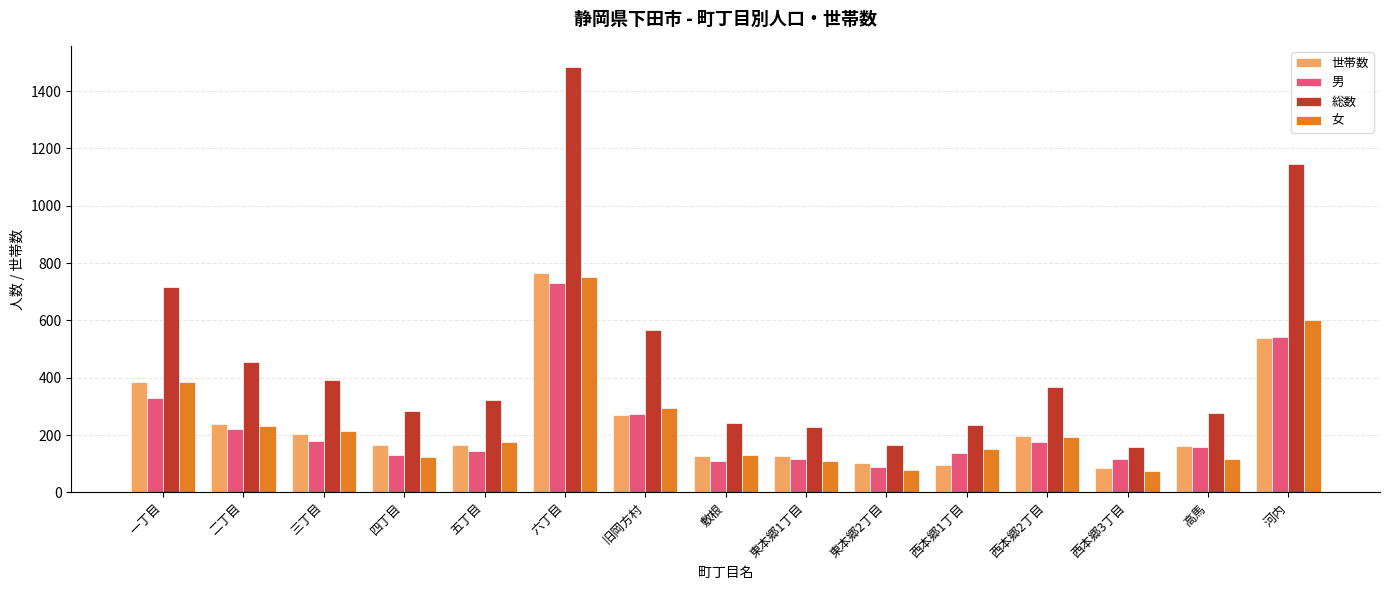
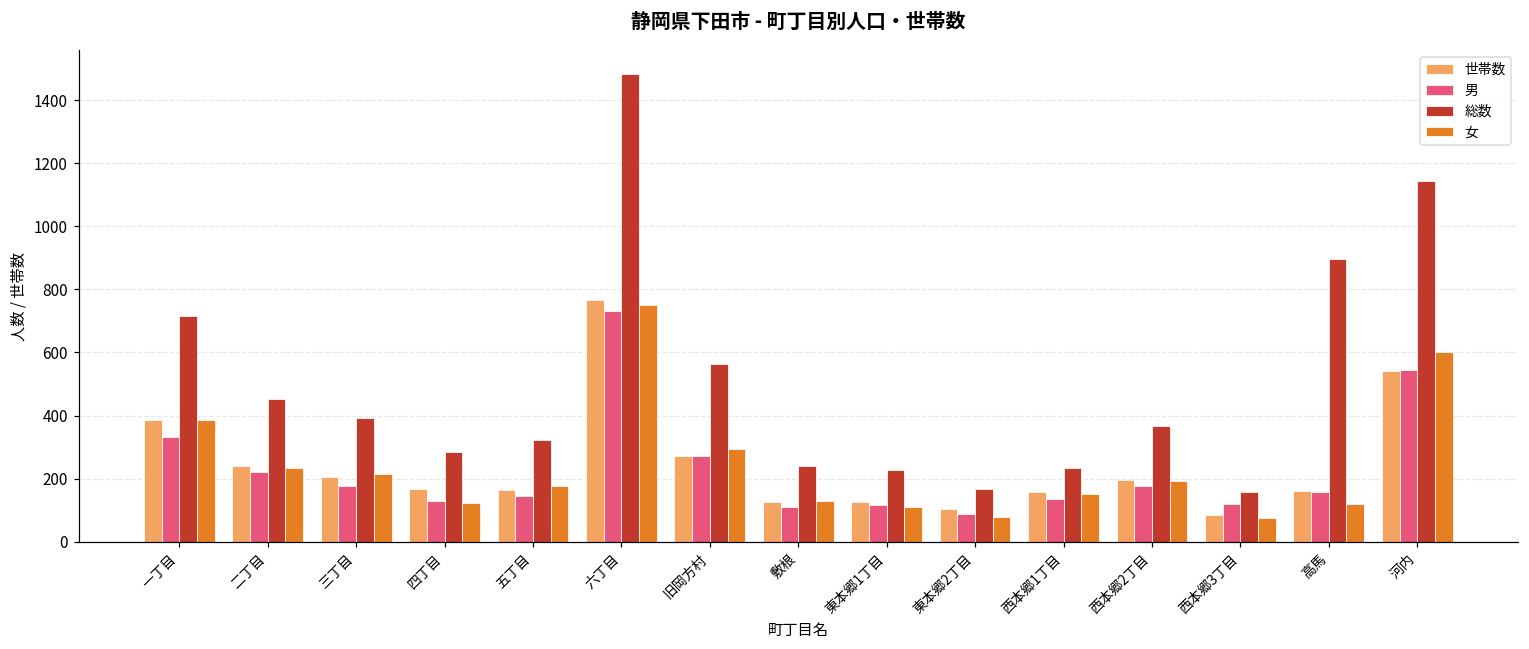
  {
    "世帯数": {
      "一丁目": 390,
      "二丁目": 240,
      "三丁目": 200,
      "四丁目": 170,
      "五丁目": 160,
      "六丁目": 770,
      "旧岡方村": 270,
      "敷根": 130,
      "東本郷1丁目": 130,
      "東本郷2丁目": 100,
-     "西本郷1丁目": 100,
+     "西本郷1丁目": 160,
      "西本郷2丁目": 200,
      "西本郷3丁目": 90,
      "高馬": 160,
      "河内": 540
    },
    "男": {
      "一丁目": 330,
      "二丁目": 220,
      "三丁目": 180,
      "四丁目": 130,
      "五丁目": 150,
      "六丁目": 730,
      "旧岡方村": 270,
      "敷根": 110,
      "東本郷1丁目": 120,
      "東本郷2丁目": 90,
      "西本郷1丁目": 140,
      "西本郷2丁目": 180,
      "西本郷3丁目": 120,
      "高馬": 160,
      "河内": 540
    },
    "総数": {
      "一丁目": 720,
      "二丁目": 450,
      "三丁目": 390,
      "四丁目": 280,
      "五丁目": 320,
      "六丁目": 1480,
      "旧岡方村": 570,
      "敷根": 240,
      "東本郷1丁目": 230,
      "東本郷2丁目": 170,
      "西本郷1丁目": 230,
      "西本郷2丁目": 370,
      "西本郷3丁目": 160,
-     "高馬": 280,
+     "高馬": 900,
      "河内": 1150
    },
    "女": {
      "一丁目": 390,
      "二丁目": 230,
      "三丁目": 210,
      "四丁目": 120,
      "五丁目": 180,
      "六丁目": 750,
      "旧岡方村": 290,
      "敷根": 130,
      "東本郷1丁目": 110,
      "東本郷2丁目": 80,
      "西本郷1丁目": 150,
      "西本郷2丁目": 190,
      "西本郷3丁目": 80,
      "高馬": 120,
      "河内": 600
    }
  }
